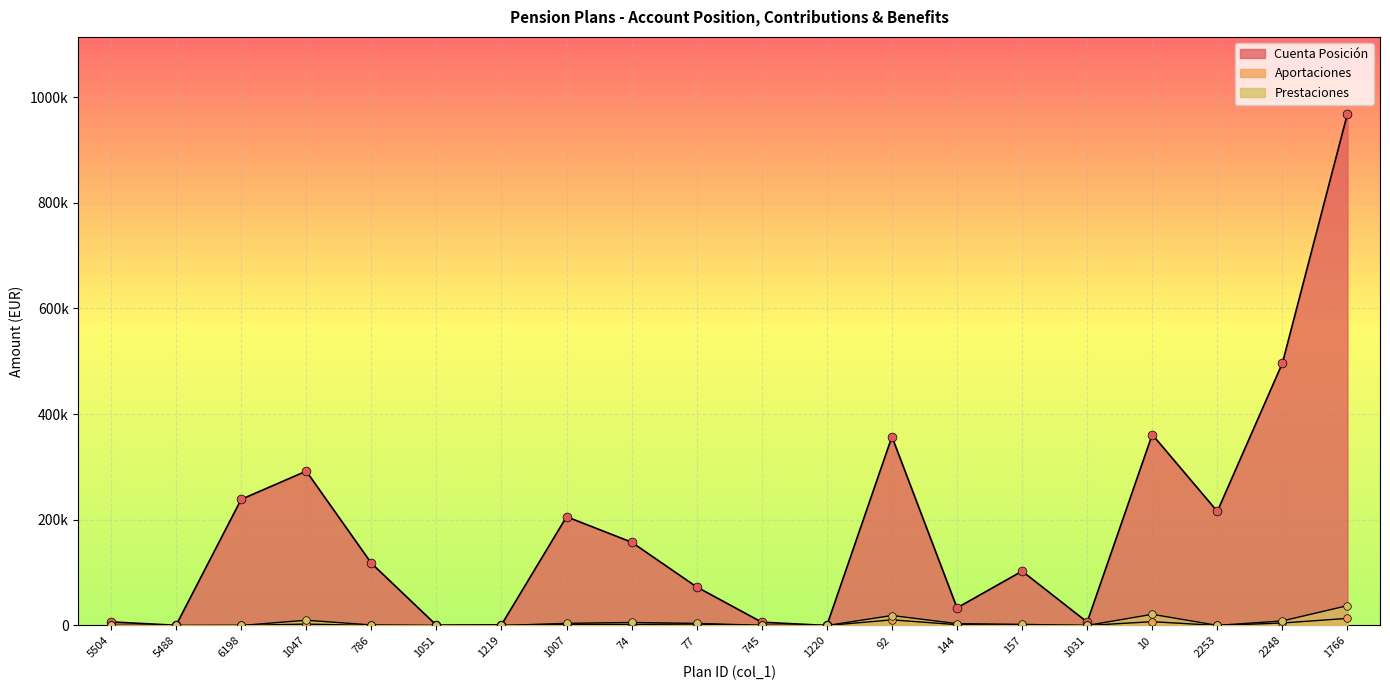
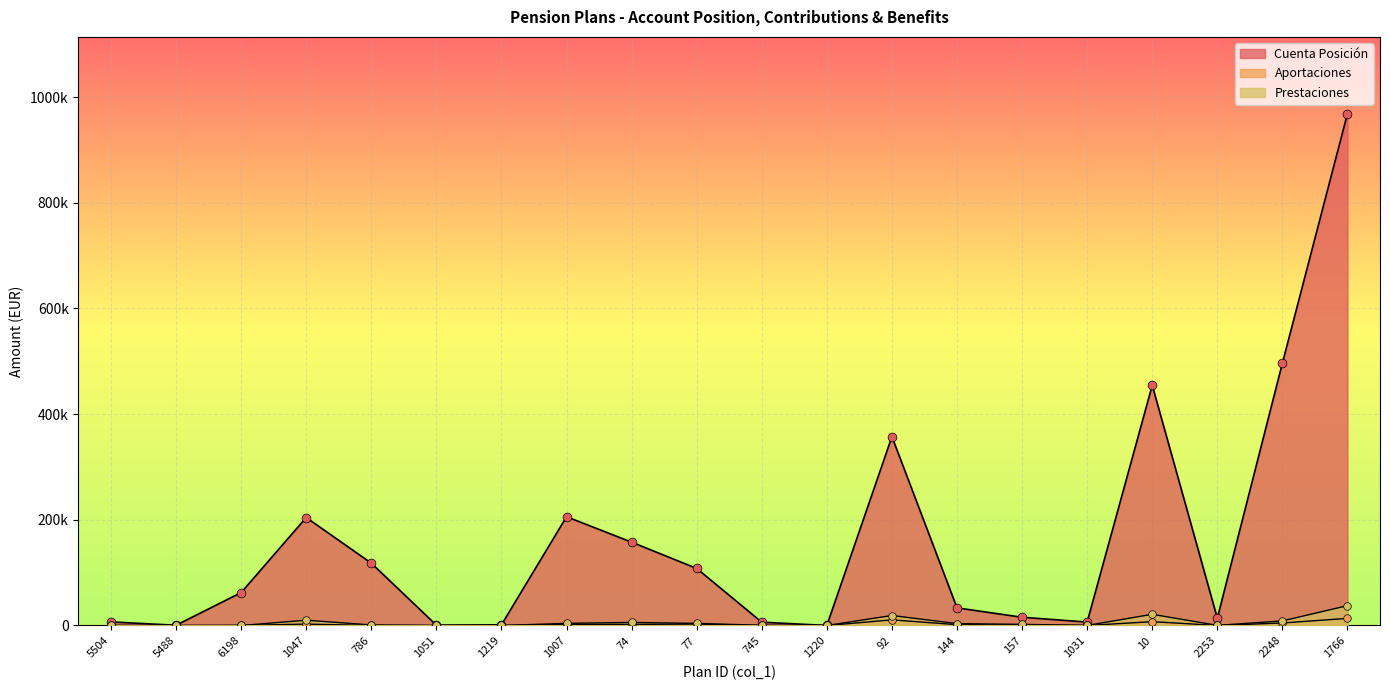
  {
    "Cuenta Posición": {
      "5504": 10000,
-     "6198": 240000,
-     "1047": 290000,
+     "6198": 60000,
+     "1047": 200000,
      "786": 120000,
      "1007": 210000,
      "74": 160000,
-     "77": 70000,
+     "77": 110000,
      "745": 10000,
      "92": 360000,
      "144": 30000,
-     "157": 100000,
+     "157": 20000,
      "1031": 10000,
-     "10": 360000,
-     "2253": 220000,
+     "10": 450000,
+     "2253": 10000,
      "2248": 500000,
      "1766": 970000
    }
  }
